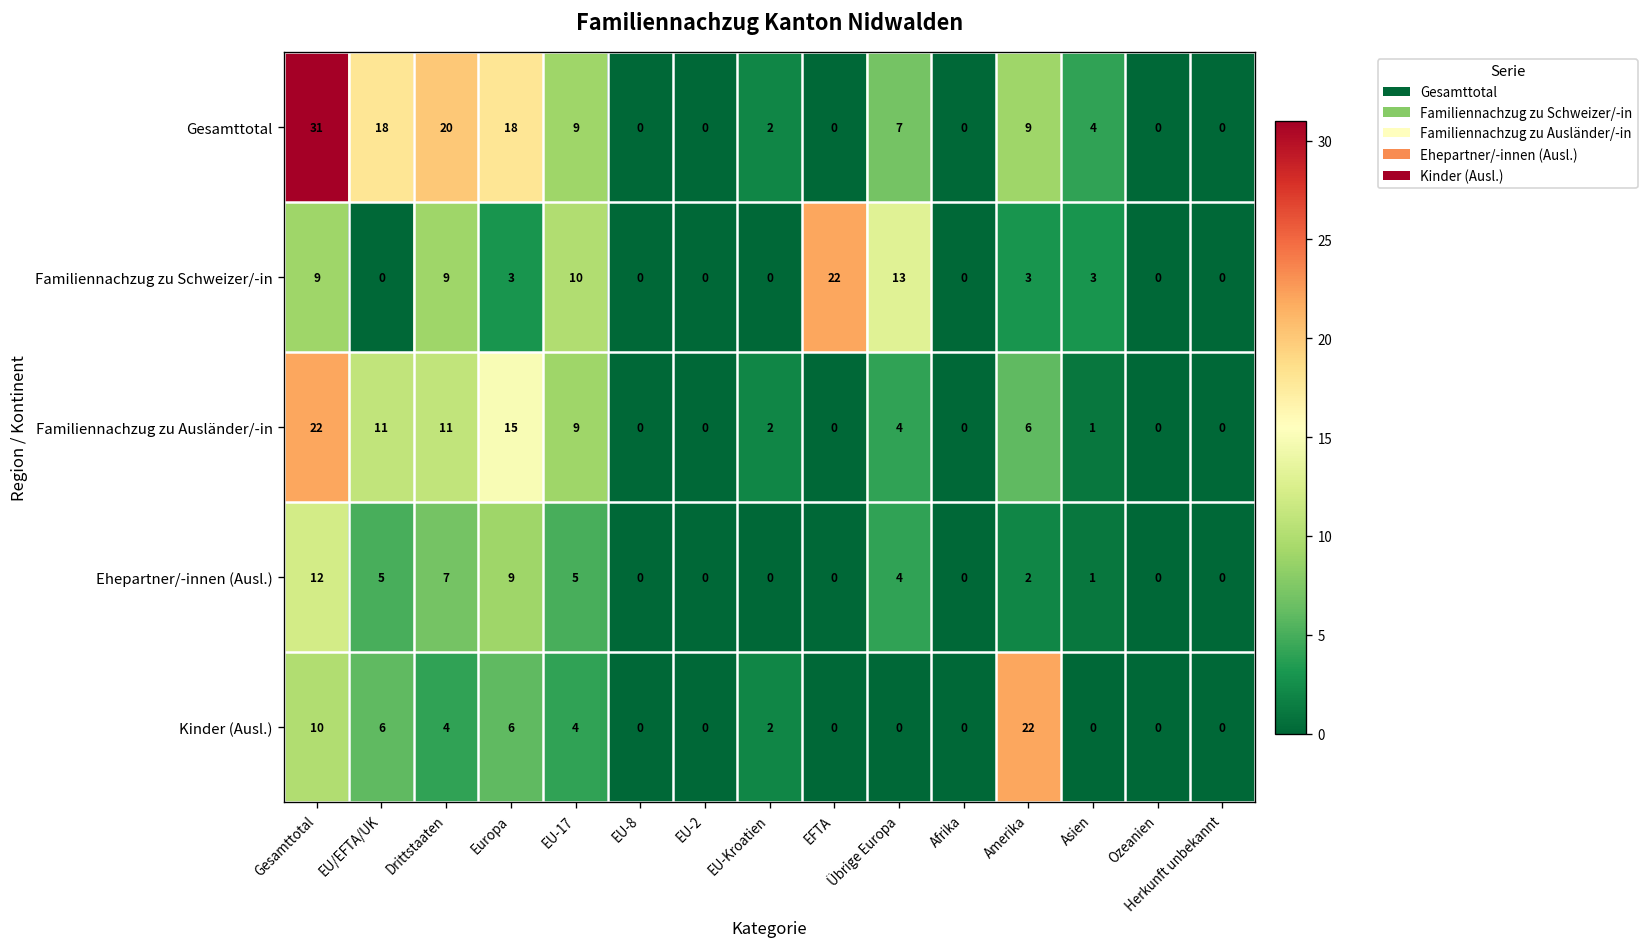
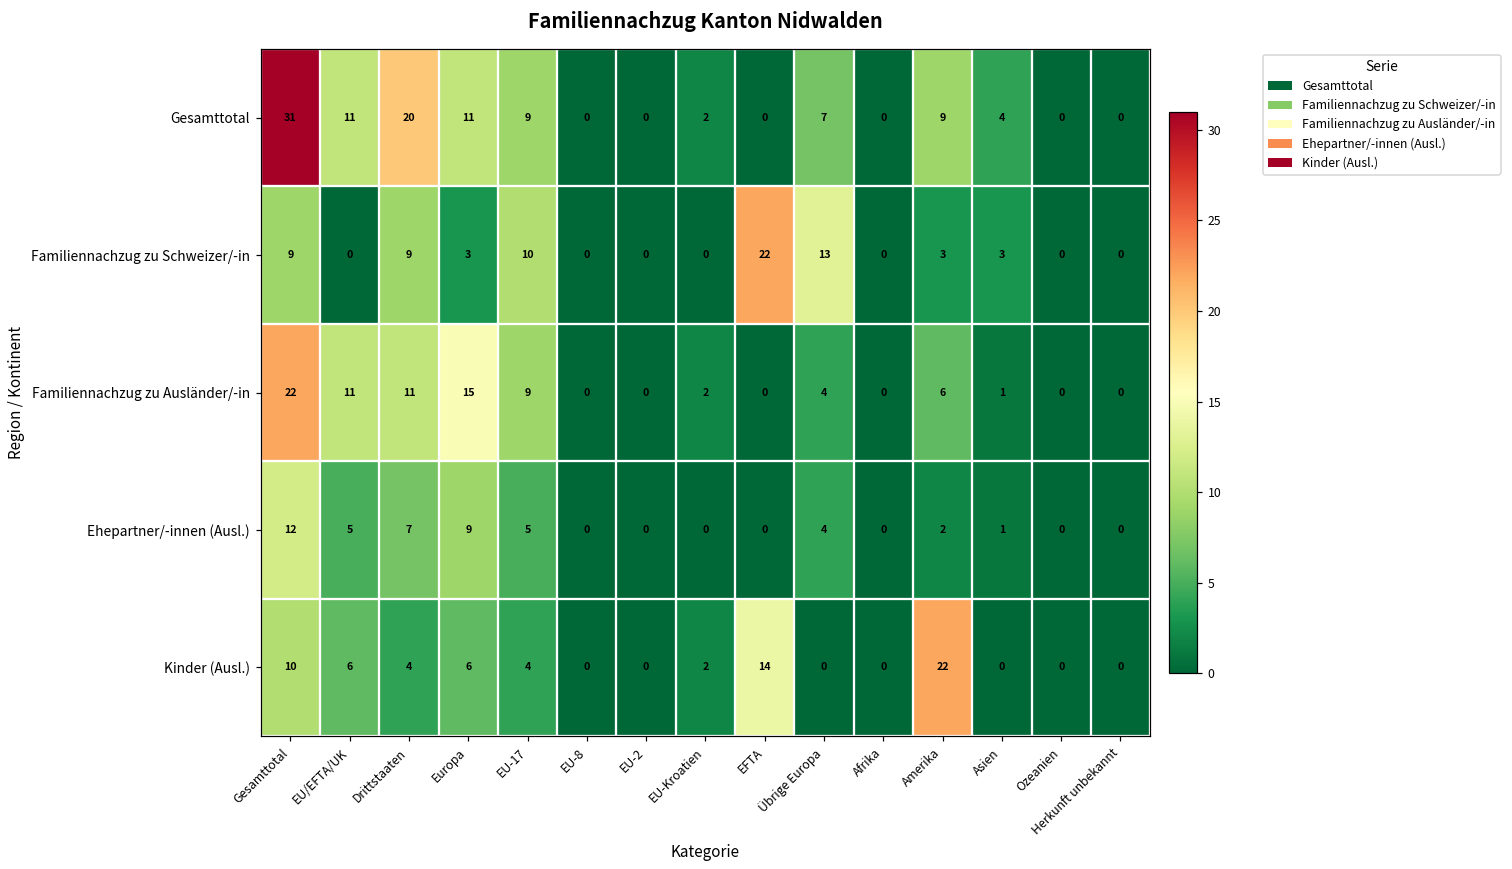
  {
    "Gesamttotal": {
      "Gesamttotal": 31,
-     "EU/EFTA/UK": 18,
+     "EU/EFTA/UK": 11,
      "Drittstaaten": 20,
-     "Europa": 18,
+     "Europa": 11,
      "EU-17": 9,
      "EU-8": 0,
      "EU-2": 0,
      "EU-Kroatien": 2,
      "EFTA": 0,
      "Übrige Europa": 7,
      "Afrika": 0,
      "Amerika": 9,
      "Asien": 4,
      "Ozeanien": 0,
      "Herkunft unbekannt": 0
    },
    "Familiennachzug zu Schweizer/-in": {
      "Gesamttotal": 9,
      "EU/EFTA/UK": 0,
      "Drittstaaten": 9,
      "Europa": 3,
      "EU-17": 10,
      "EU-8": 0,
      "EU-2": 0,
      "EU-Kroatien": 0,
      "EFTA": 22,
      "Übrige Europa": 13,
      "Afrika": 0,
      "Amerika": 3,
      "Asien": 3,
      "Ozeanien": 0,
      "Herkunft unbekannt": 0
    },
    "Familiennachzug zu Ausländer/-in": {
      "Gesamttotal": 22,
      "EU/EFTA/UK": 11,
      "Drittstaaten": 11,
      "Europa": 15,
      "EU-17": 9,
      "EU-8": 0,
      "EU-2": 0,
      "EU-Kroatien": 2,
      "EFTA": 0,
      "Übrige Europa": 4,
      "Afrika": 0,
      "Amerika": 6,
      "Asien": 1,
      "Ozeanien": 0,
      "Herkunft unbekannt": 0
    },
    "Ehepartner/-innen (Ausl.)": {
      "Gesamttotal": 12,
      "EU/EFTA/UK": 5,
      "Drittstaaten": 7,
      "Europa": 9,
      "EU-17": 5,
      "EU-8": 0,
      "EU-2": 0,
      "EU-Kroatien": 0,
      "EFTA": 0,
      "Übrige Europa": 4,
      "Afrika": 0,
      "Amerika": 2,
      "Asien": 1,
      "Ozeanien": 0,
      "Herkunft unbekannt": 0
    },
    "Kinder (Ausl.)": {
      "Gesamttotal": 10,
      "EU/EFTA/UK": 6,
      "Drittstaaten": 4,
      "Europa": 6,
      "EU-17": 4,
      "EU-8": 0,
      "EU-2": 0,
      "EU-Kroatien": 2,
-     "EFTA": 0,
+     "EFTA": 14,
      "Übrige Europa": 0,
      "Afrika": 0,
      "Amerika": 22,
      "Asien": 0,
      "Ozeanien": 0,
      "Herkunft unbekannt": 0
    }
  }
